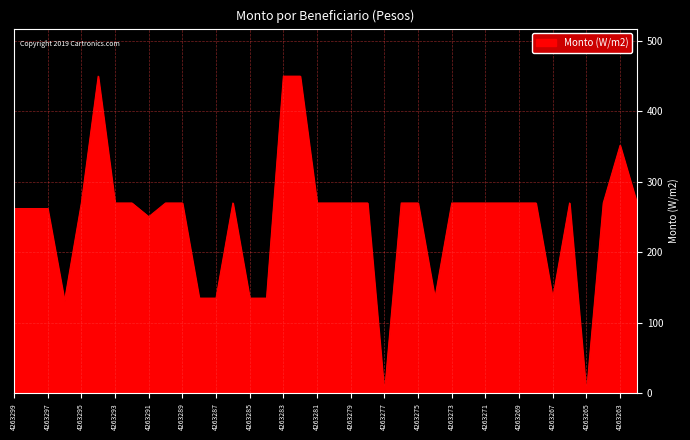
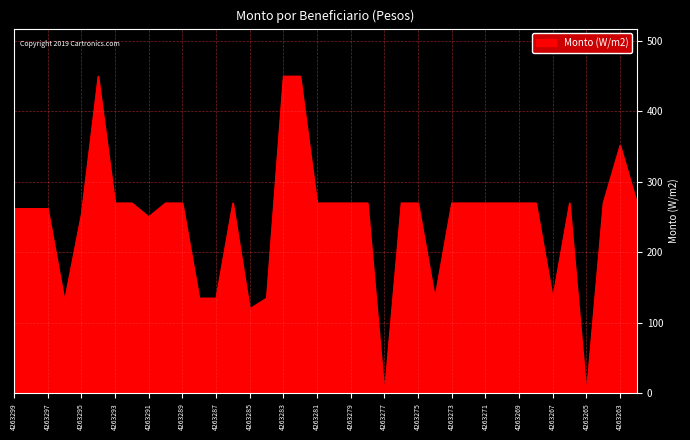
  {
    "4263299": 260,
    "4263297": 260,
-   "4263295": 270,
+   "4263295": 250,
    "4263293": 270,
    "4263291": 250,
    "4263289": 270,
    "4263287": 130,
-   "4263285": 130,
+   "4263285": 120,
    "4263283": 450,
    "4263281": 270,
    "4263279": 270,
    "4263277": 0,
    "4263275": 270,
    "4263273": 270,
    "4263271": 270,
    "4263269": 270,
    "4263267": 130,
    "4263265": 0,
    "4263263": 350
  }
